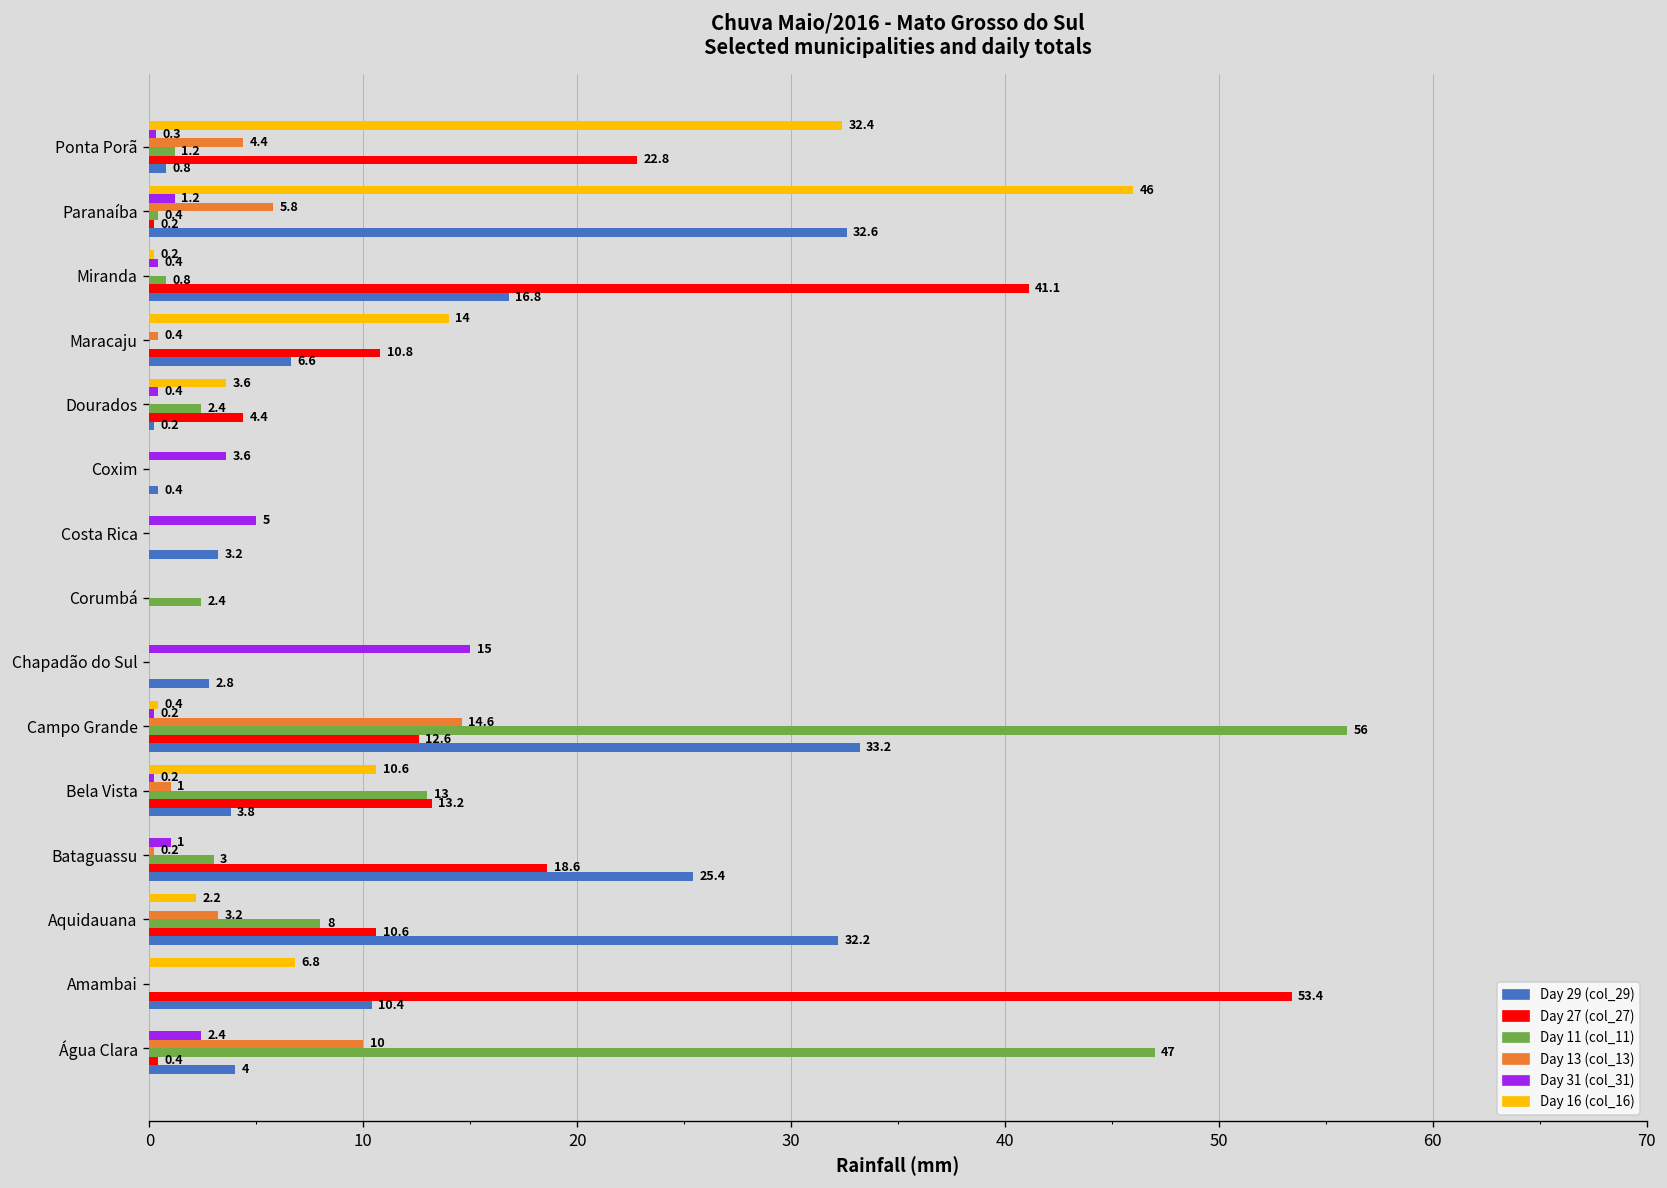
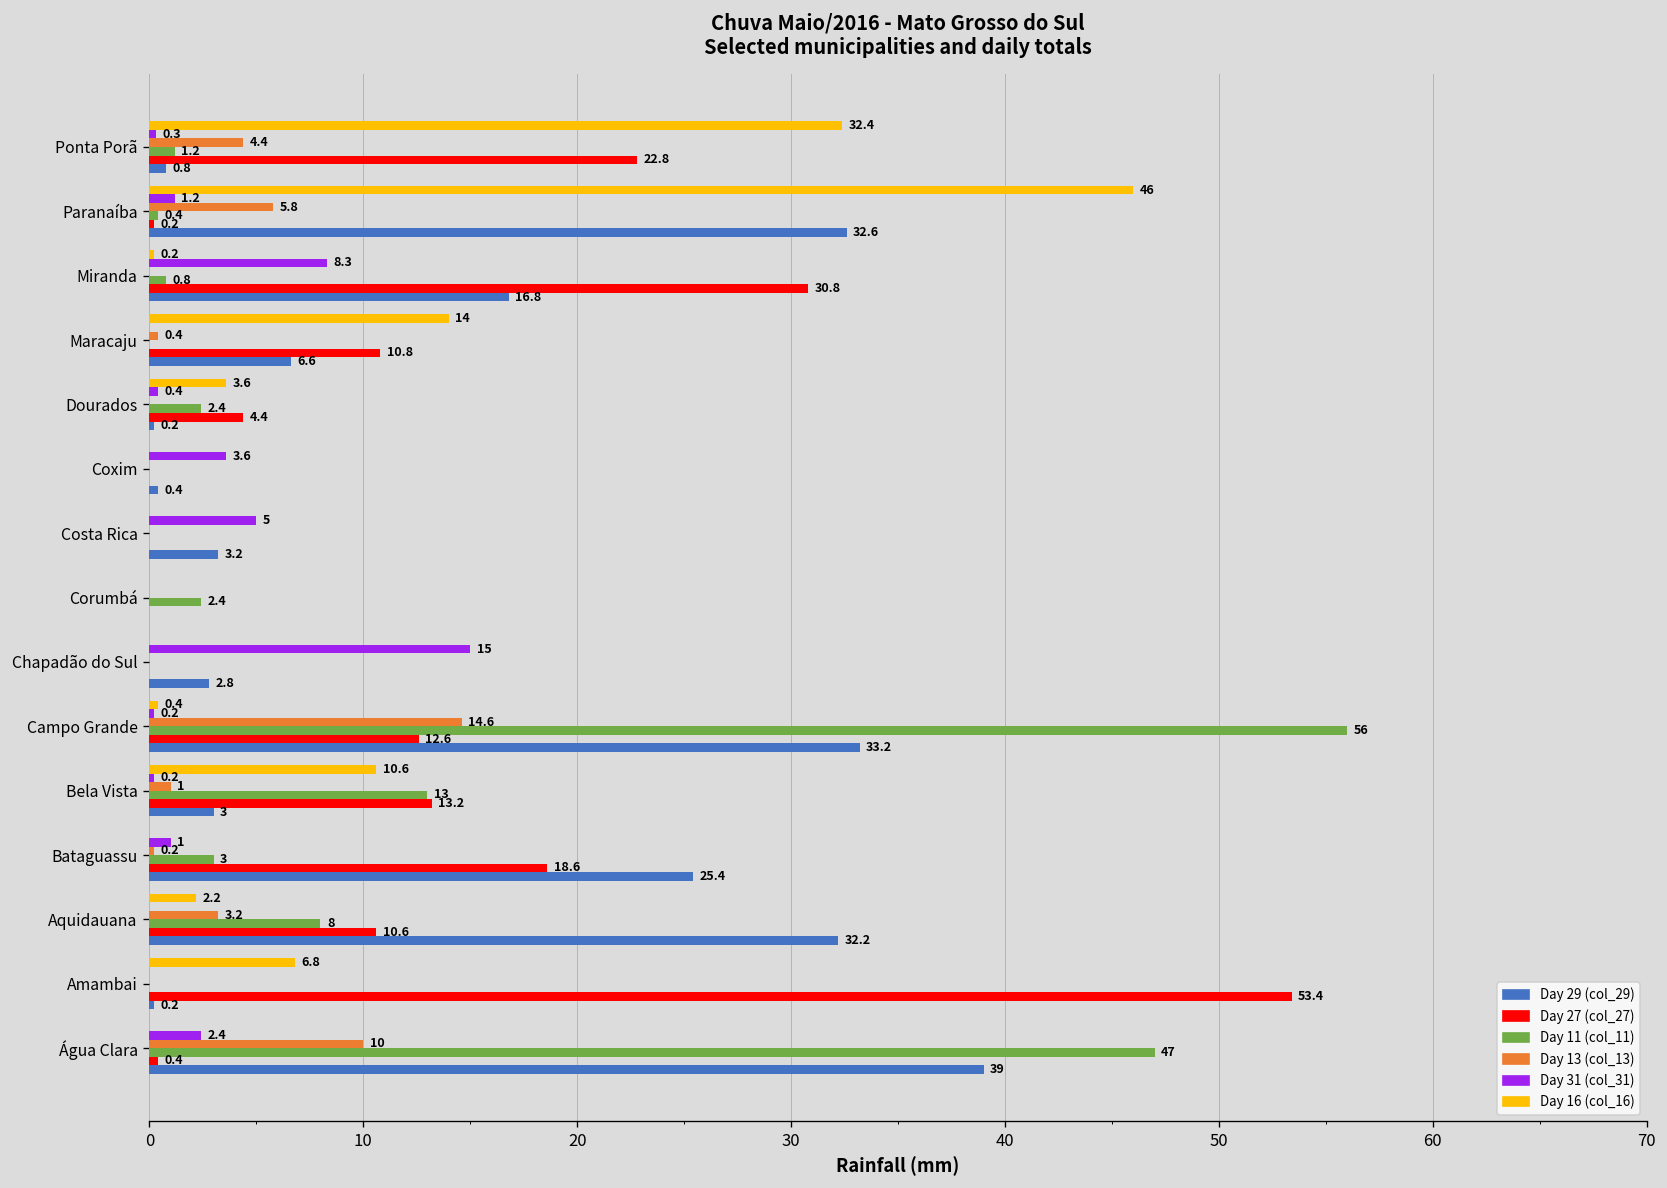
  {
    "Day 29 (col_29)": {
      "Ponta Porã": 0.8,
      "Paranaíba": 32.6,
      "Miranda": 16.8,
      "Maracaju": 6.6,
      "Dourados": 0.2,
      "Coxim": 0.4,
      "Costa Rica": 3.2,
      "Chapadão do Sul": 2.8,
      "Campo Grande": 33.2,
-     "Bela Vista": 3.8,
+     "Bela Vista": 3,
      "Bataguassu": 25.4,
      "Aquidauana": 32.2,
-     "Amambai": 10.4,
-     "Água Clara": 4
+     "Amambai": 0.2,
+     "Água Clara": 39
    },
    "Day 27 (col_27)": {
      "Ponta Porã": 22.8,
-     "Miranda": 41.1,
+     "Miranda": 30.8,
      "Maracaju": 10.8,
      "Dourados": 4.4,
      "Campo Grande": 12.6,
      "Bela Vista": 13.2,
      "Bataguassu": 18.6,
      "Aquidauana": 10.6,
      "Amambai": 53.4,
      "Água Clara": 0.4
    },
    "Day 11 (col_11)": {
      "Ponta Porã": 1.2,
      "Miranda": 0.8,
      "Dourados": 2.4,
      "Corumbá": 2.4,
      "Campo Grande": 56,
      "Bataguassu": 3,
      "Aquidauana": 8,
      "Água Clara": 47
    },
    "Day 13 (col_13)": {
      "Ponta Porã": 4.4,
      "Paranaíba": 5.8,
      "Maracaju": 0.4,
      "Campo Grande": 14.6,
      "Bela Vista": 1,
      "Bataguassu": 0.2,
      "Aquidauana": 3.2,
      "Água Clara": 10
    },
    "Day 31 (col_31)": {
      "Ponta Porã": 0.3,
      "Paranaíba": 1.2,
-     "Miranda": 0.4,
+     "Miranda": 8.3,
      "Dourados": 0.4,
      "Coxim": 3.6,
      "Costa Rica": 5,
      "Chapadão do Sul": 15,
      "Bela Vista": 0.2,
      "Bataguassu": 1,
      "Água Clara": 2.4
    },
    "Day 16 (col_16)": {
      "Ponta Porã": 32.4,
      "Paranaíba": 46,
      "Miranda": 0.2,
      "Maracaju": 14,
      "Dourados": 3.6,
      "Bela Vista": 10.6,
      "Aquidauana": 2.2,
      "Amambai": 6.8
    }
  }
